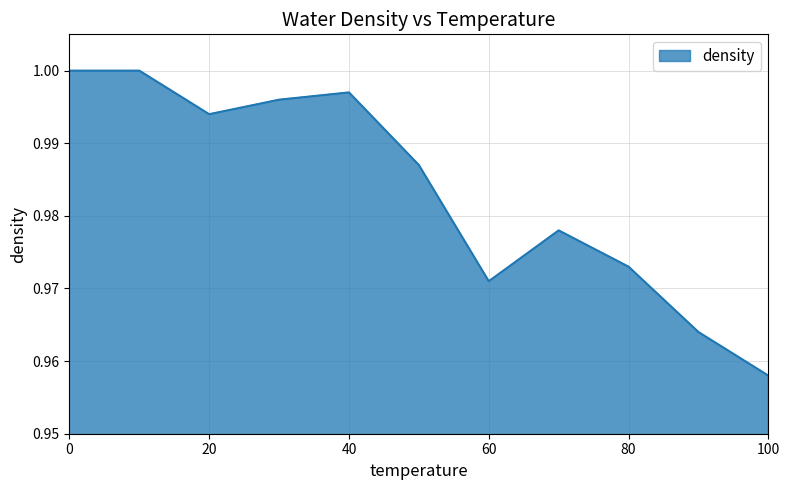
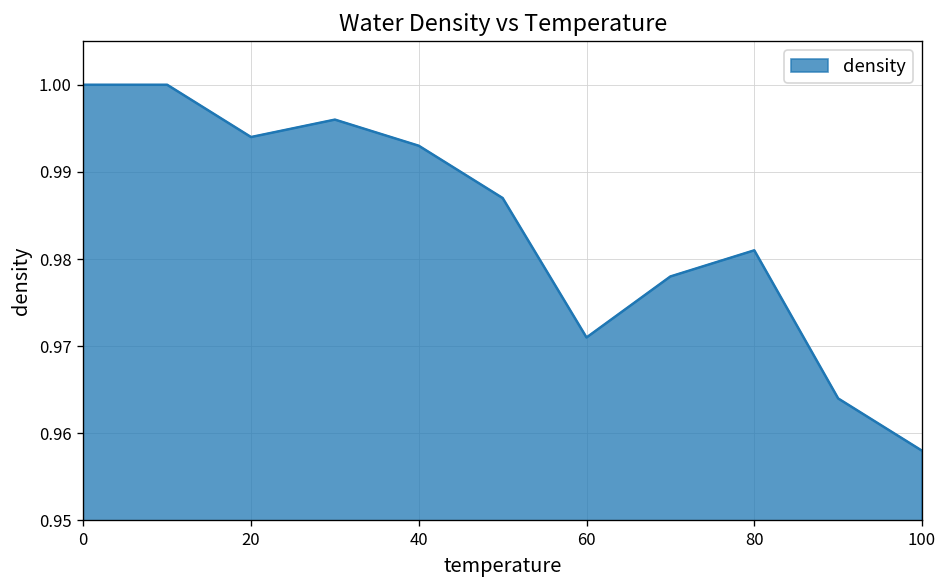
  {
    "0": 1.000,
    "20": 0.994,
-   "40": 0.997,
+   "40": 0.993,
    "60": 0.971,
-   "80": 0.973,
+   "80": 0.981,
    "100": 0.958
  }
